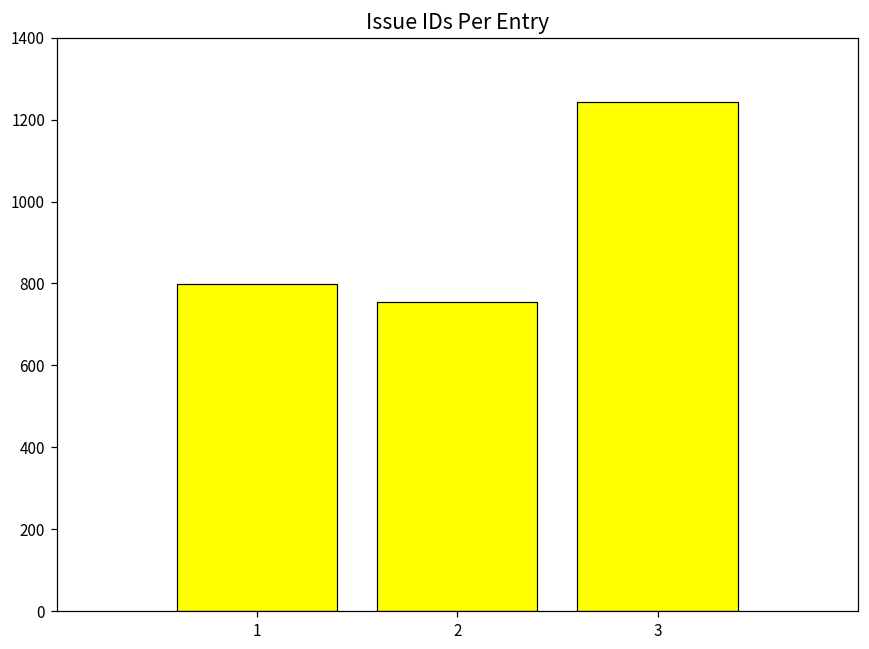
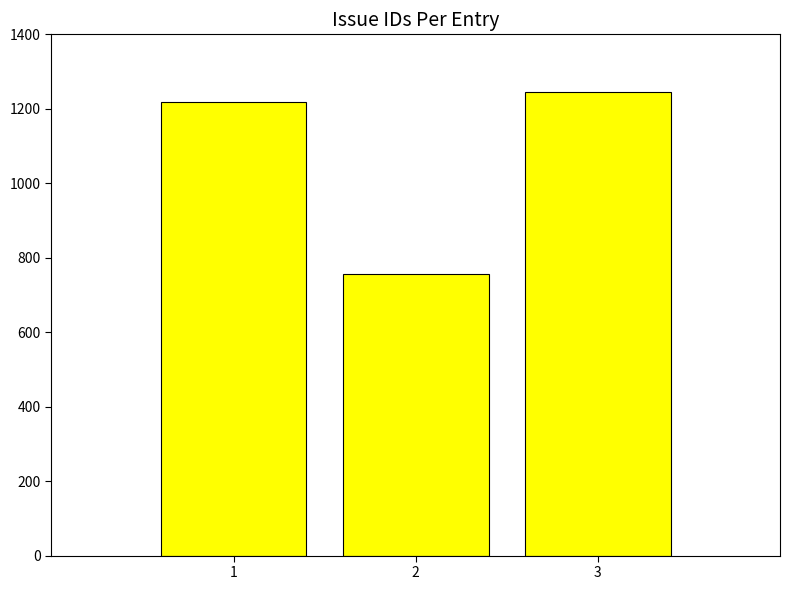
  {
-   "1": 800,
+   "1": 1220,
    "2": 760,
    "3": 1240
  }
